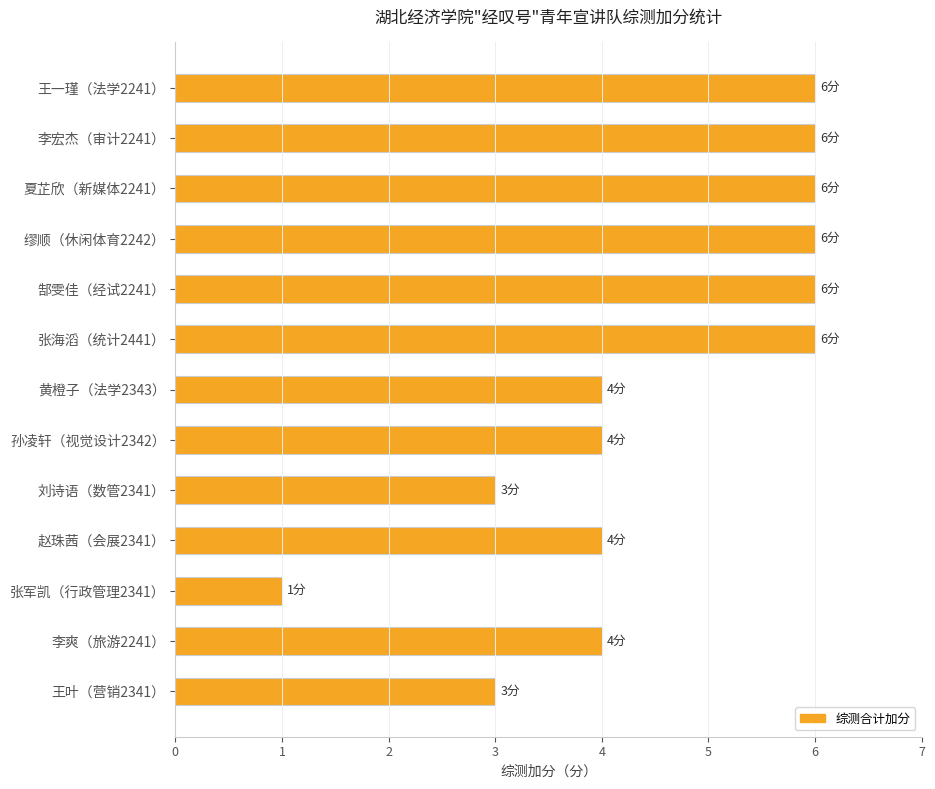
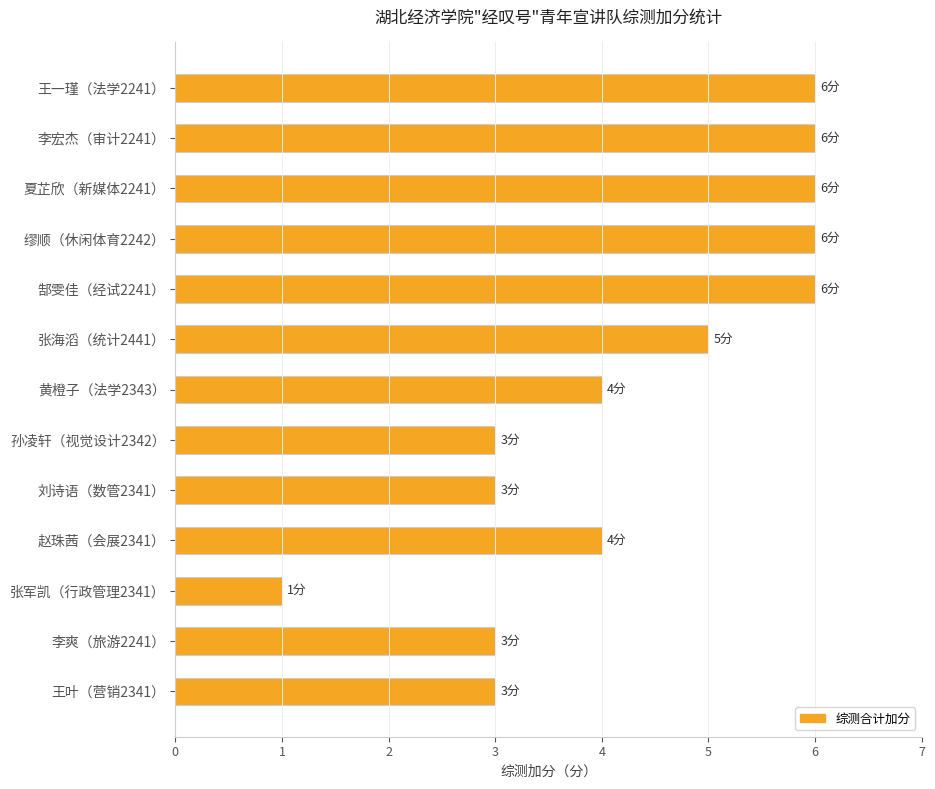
  {
    "王一瑾（法学2241）": "6分",
    "李宏杰（审计2241）": "6分",
    "夏芷欣（新媒体2241）": "6分",
    "缪顺（休闲体育2242）": "6分",
    "郜雯佳（经试2241）": "6分",
-   "张海滔（统计2441）": "6分",
+   "张海滔（统计2441）": "5分",
    "黄橙子（法学2343）": "4分",
-   "孙凌轩（视觉设计2342）": "4分",
+   "孙凌轩（视觉设计2342）": "3分",
    "刘诗语（数管2341）": "3分",
    "赵珠茜（会展2341）": "4分",
    "张军凯（行政管理2341）": "1分",
-   "李爽（旅游2241）": "4分",
+   "李爽（旅游2241）": "3分",
    "王叶（营销2341）": "3分"
  }
